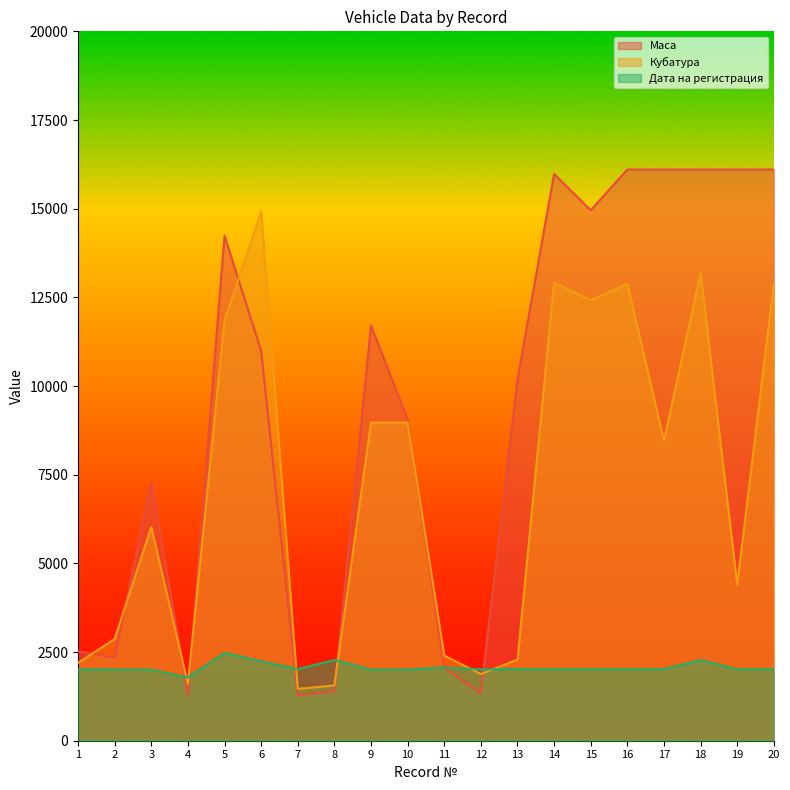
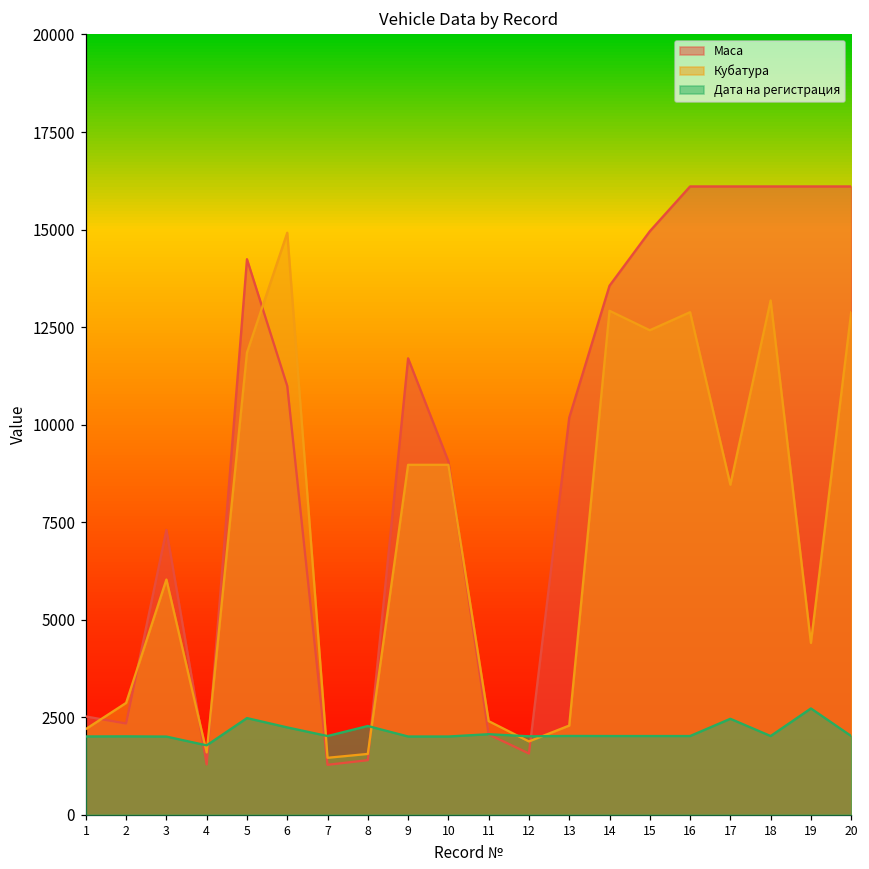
  {
    "Маса": {
      "1": 2500,
      "2": 2300,
      "3": 7300,
      "4": 1300,
      "5": 14200,
      "6": 11000,
      "7": 1300,
      "8": 1400,
      "9": 11700,
      "10": 9100,
-     "12": 1300,
+     "12": 1600,
      "13": 10200,
-     "14": 16000,
+     "14": 13600,
      "15": 15000,
      "16": 16100,
      "17": 16100,
      "18": 16100,
      "19": 16100,
      "20": 16100
    },
    "Кубатура": {
      "1": 2200,
      "2": 2900,
      "3": 6000,
      "4": 1600,
      "5": 11800,
      "6": 14900,
      "7": 1500,
      "8": 1600,
      "9": 9000,
      "10": 9000,
      "11": 2400,
      "12": 1900,
      "13": 2300,
      "14": 12900,
      "15": 12400,
      "16": 12900,
      "17": 8500,
      "18": 13200,
      "19": 4400,
      "20": 12900
    },
    "Дата на регистрация": {
      "1": 2000,
      "2": 2000,
      "3": 2000,
      "4": 1800,
      "5": 2500,
      "6": 2200,
      "7": 2000,
      "8": 2300,
      "9": 2000,
      "10": 2000,
      "12": 2000,
      "13": 2000,
      "14": 2000,
      "15": 2000,
      "16": 2000,
-     "17": 2000,
-     "18": 2300,
-     "19": 2000,
+     "17": 2500,
+     "18": 2000,
+     "19": 2700,
      "20": 2000
    }
  }
